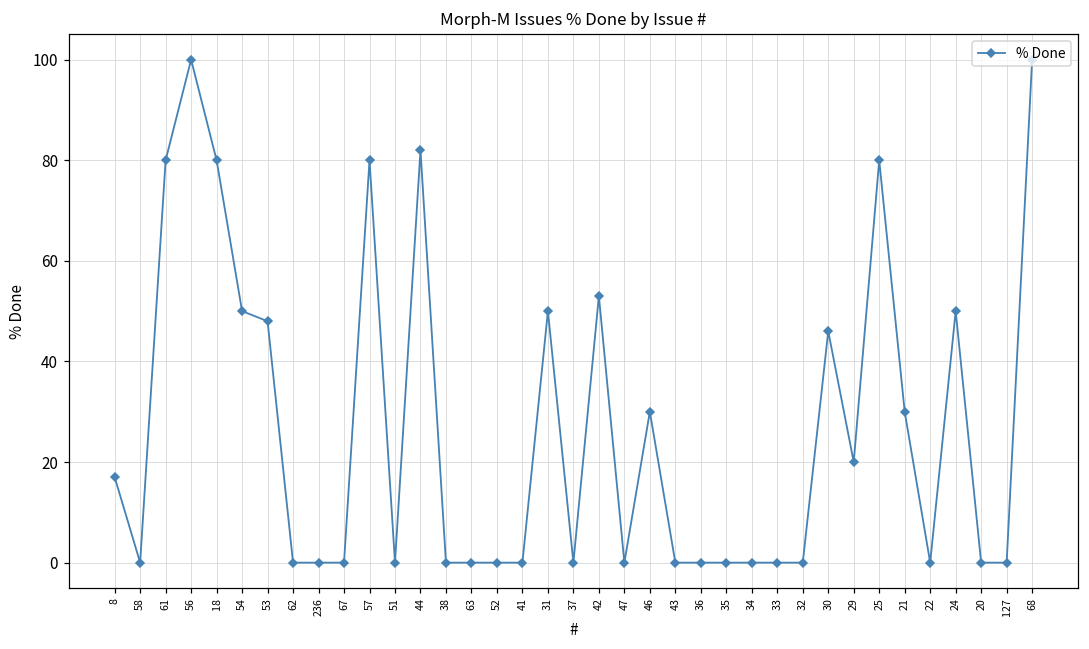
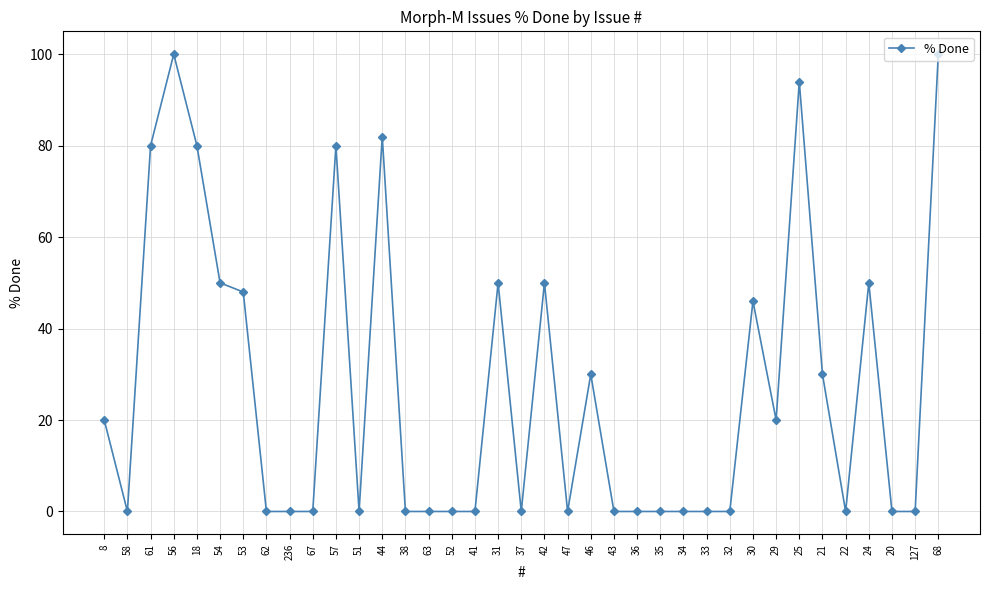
  {
-   "8": 17,
+   "8": 20,
    "58": 0,
    "61": 80,
    "56": 100,
    "18": 80,
    "54": 50,
    "53": 48,
    "62": 0,
    "236": 0,
    "67": 0,
    "57": 80,
    "51": 0,
    "44": 82,
    "38": 0,
    "63": 0,
    "52": 0,
    "41": 0,
    "31": 50,
    "37": 0,
-   "42": 53,
+   "42": 50,
    "47": 0,
    "46": 30,
    "43": 0,
    "36": 0,
    "35": 0,
    "34": 0,
    "33": 0,
    "32": 0,
    "30": 46,
    "29": 20,
-   "25": 80,
+   "25": 94,
    "21": 30,
    "22": 0,
    "24": 50,
    "20": 0,
    "127": 0
  }
